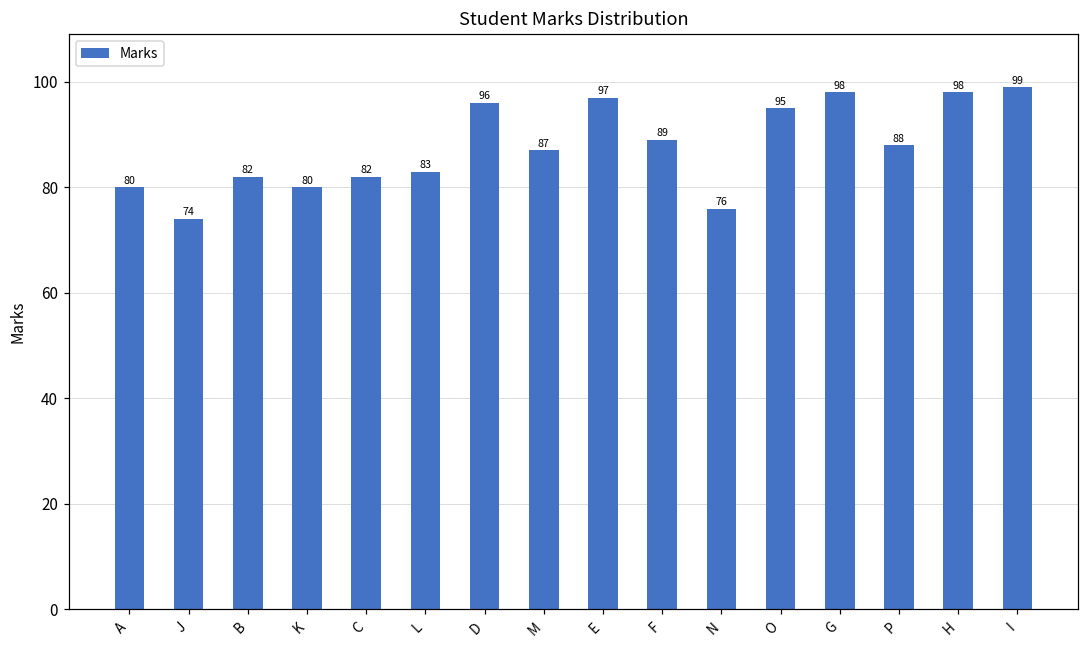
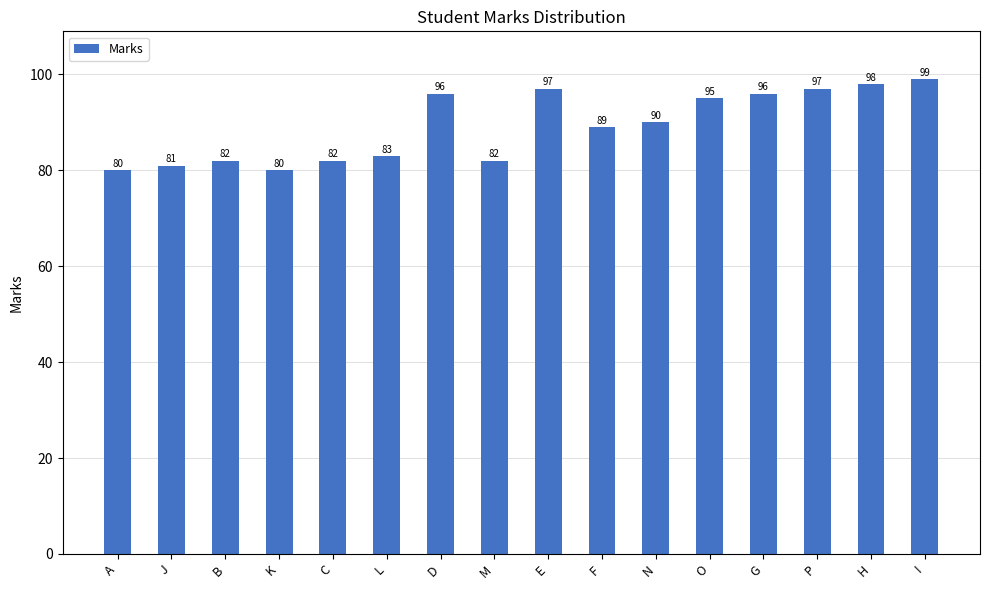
  {
    "A": 80,
-   "J": 74,
+   "J": 81,
    "B": 82,
    "K": 80,
    "C": 82,
    "L": 83,
    "D": 96,
-   "M": 87,
+   "M": 82,
    "E": 97,
    "F": 89,
-   "N": 76,
+   "N": 90,
    "O": 95,
-   "G": 98,
-   "P": 88,
+   "G": 96,
+   "P": 97,
    "H": 98,
    "I": 99
  }
